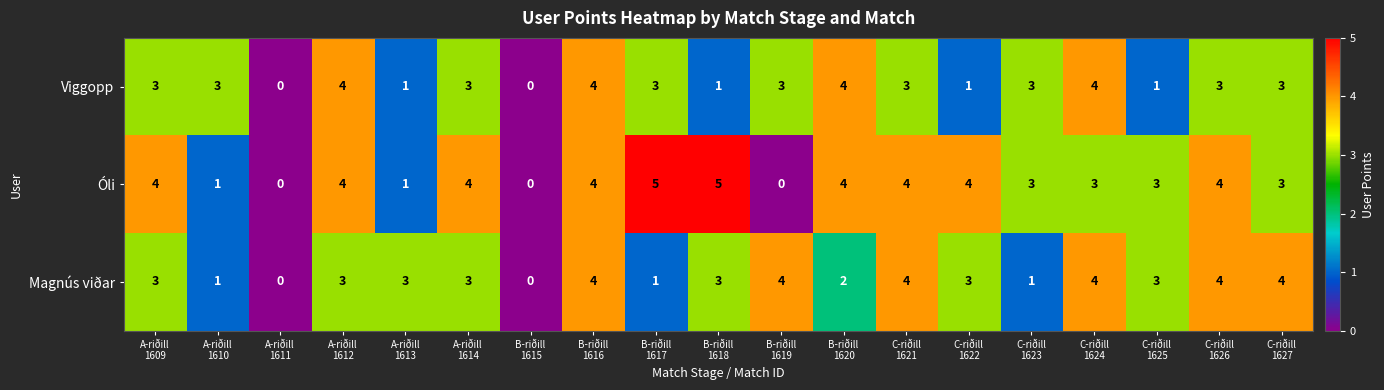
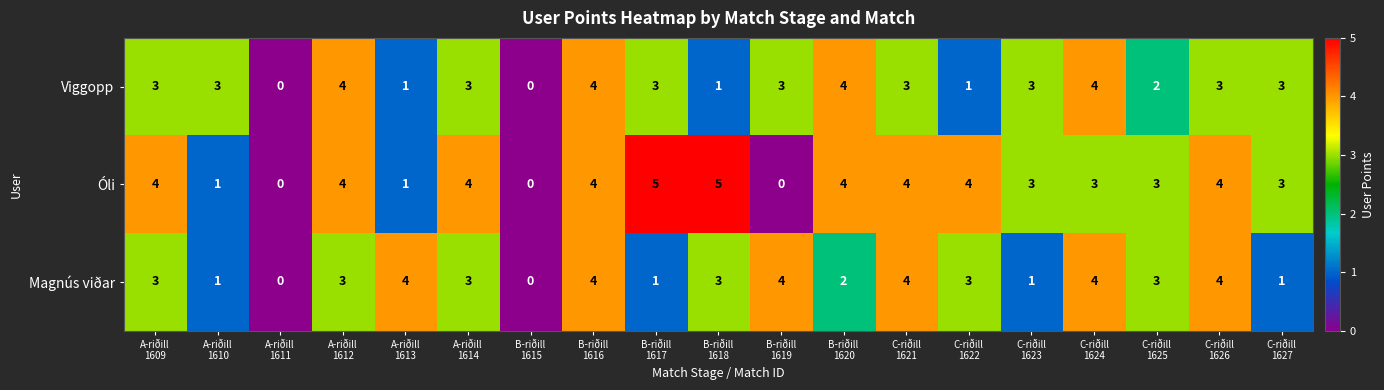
  {
    "Viggopp": {
      "A-riðill 1609": 3,
      "A-riðill 1610": 3,
      "A-riðill 1611": 0,
      "A-riðill 1612": 4,
      "A-riðill 1613": 1,
      "A-riðill 1614": 3,
      "B-riðill 1615": 0,
      "B-riðill 1616": 4,
      "B-riðill 1617": 3,
      "B-riðill 1618": 1,
      "B-riðill 1619": 3,
      "B-riðill 1620": 4,
      "C-riðill 1621": 3,
      "C-riðill 1622": 1,
      "C-riðill 1623": 3,
      "C-riðill 1624": 4,
-     "C-riðill 1625": 1,
+     "C-riðill 1625": 2,
      "C-riðill 1626": 3,
      "C-riðill 1627": 3
    },
    "Óli": {
      "A-riðill 1609": 4,
      "A-riðill 1610": 1,
      "A-riðill 1611": 0,
      "A-riðill 1612": 4,
      "A-riðill 1613": 1,
      "A-riðill 1614": 4,
      "B-riðill 1615": 0,
      "B-riðill 1616": 4,
      "B-riðill 1617": 5,
      "B-riðill 1618": 5,
      "B-riðill 1619": 0,
      "B-riðill 1620": 4,
      "C-riðill 1621": 4,
      "C-riðill 1622": 4,
      "C-riðill 1623": 3,
      "C-riðill 1624": 3,
      "C-riðill 1625": 3,
      "C-riðill 1626": 4,
      "C-riðill 1627": 3
    },
    "Magnús viðar": {
      "A-riðill 1609": 3,
      "A-riðill 1610": 1,
      "A-riðill 1611": 0,
      "A-riðill 1612": 3,
-     "A-riðill 1613": 3,
+     "A-riðill 1613": 4,
      "A-riðill 1614": 3,
      "B-riðill 1615": 0,
      "B-riðill 1616": 4,
      "B-riðill 1617": 1,
      "B-riðill 1618": 3,
      "B-riðill 1619": 4,
      "B-riðill 1620": 2,
      "C-riðill 1621": 4,
      "C-riðill 1622": 3,
      "C-riðill 1623": 1,
      "C-riðill 1624": 4,
      "C-riðill 1625": 3,
      "C-riðill 1626": 4,
-     "C-riðill 1627": 4
+     "C-riðill 1627": 1
    }
  }
